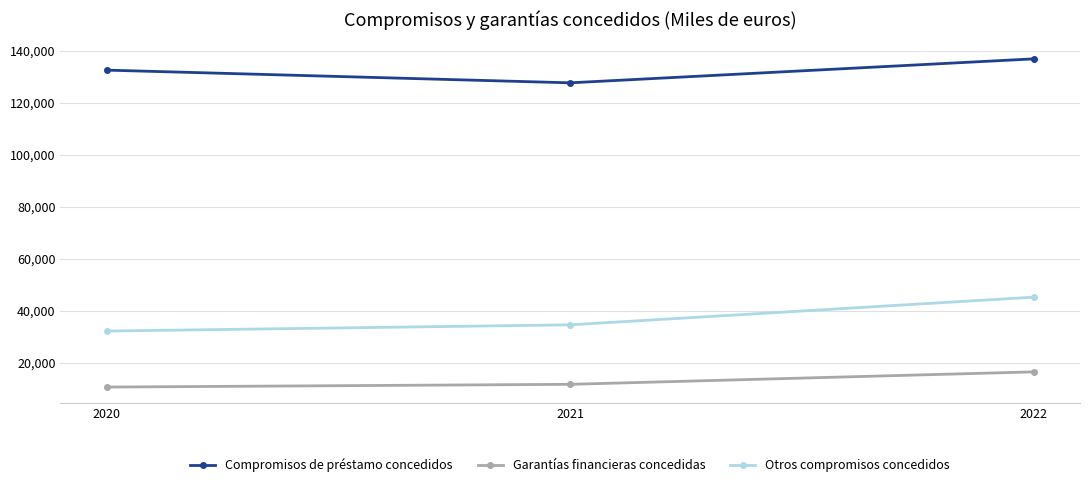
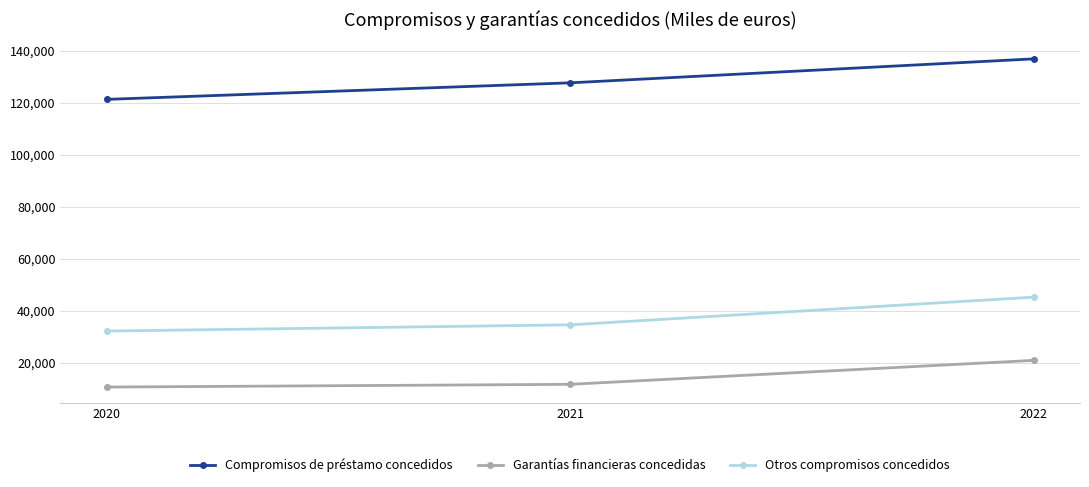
  {
    "Compromisos de préstamo concedidos": {
-     "2020": "133,000",
+     "2020": "121,000",
      "2021": "128,000",
      "2022": "137,000"
    },
    "Garantías financieras concedidas": {
      "2020": "11,000",
      "2021": "12,000",
-     "2022": "17,000"
+     "2022": "21,000"
    },
    "Otros compromisos concedidos": {
      "2020": "32,000",
      "2021": "35,000",
      "2022": "45,000"
    }
  }
